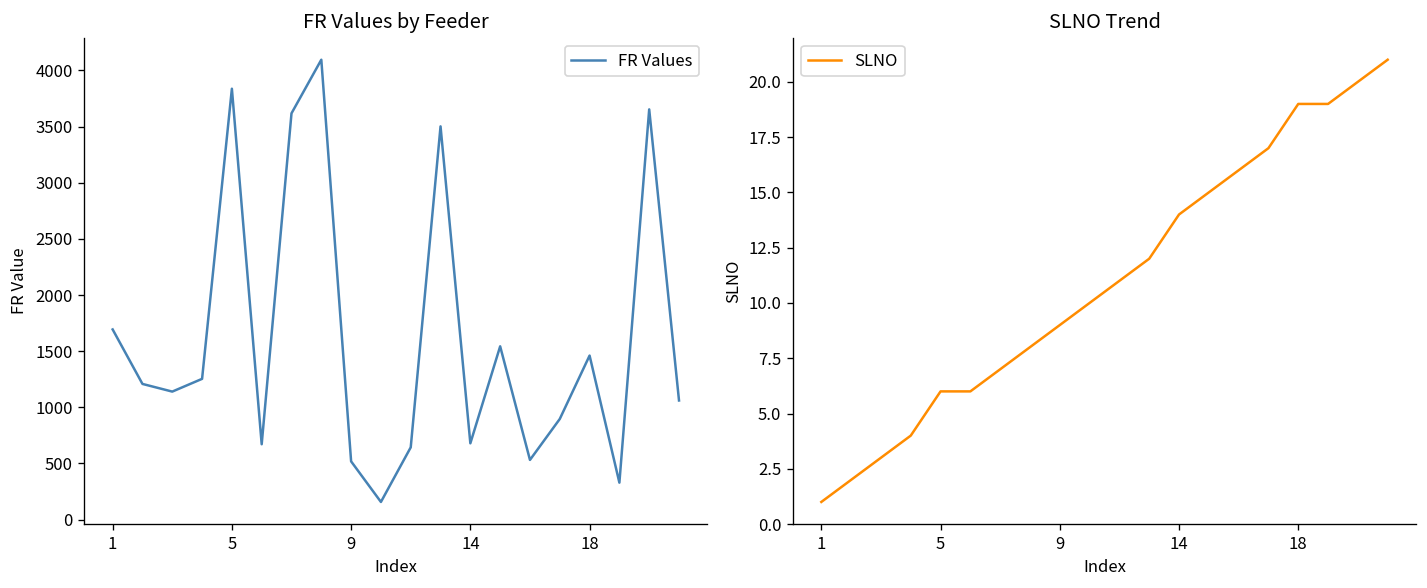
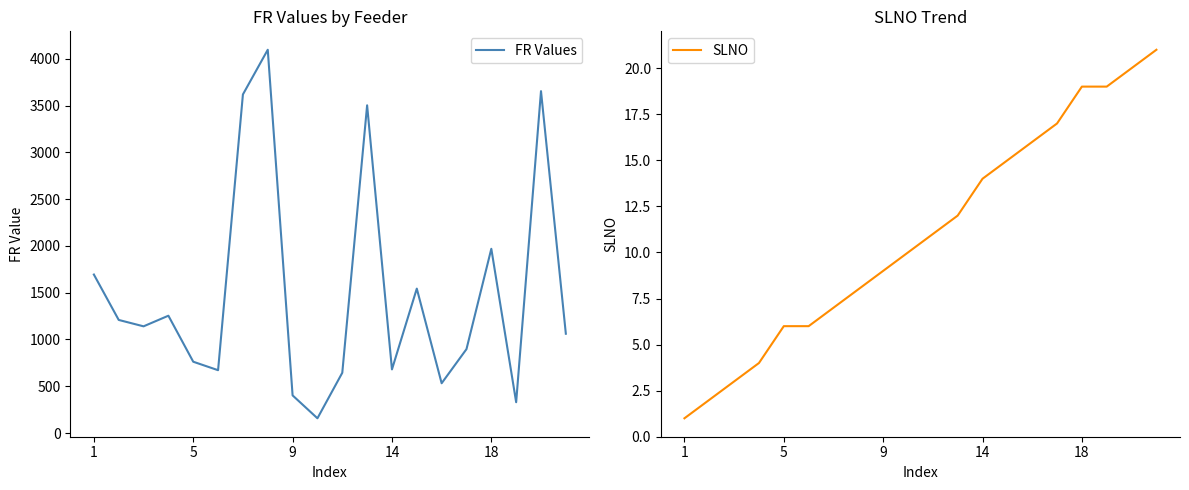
  {
    "FR Values by Feeder": {
      "1": 1700,
-     "5": 3800,
-     "9": 500,
+     "5": 800,
+     "9": 400,
      "14": 700,
-     "18": 1500
+     "18": 2000
    },
    "SLNO Trend": {
      "1": 1.0,
      "5": 6.0,
      "9": 9.0,
      "14": 14.0,
      "18": 19.0
    }
  }
